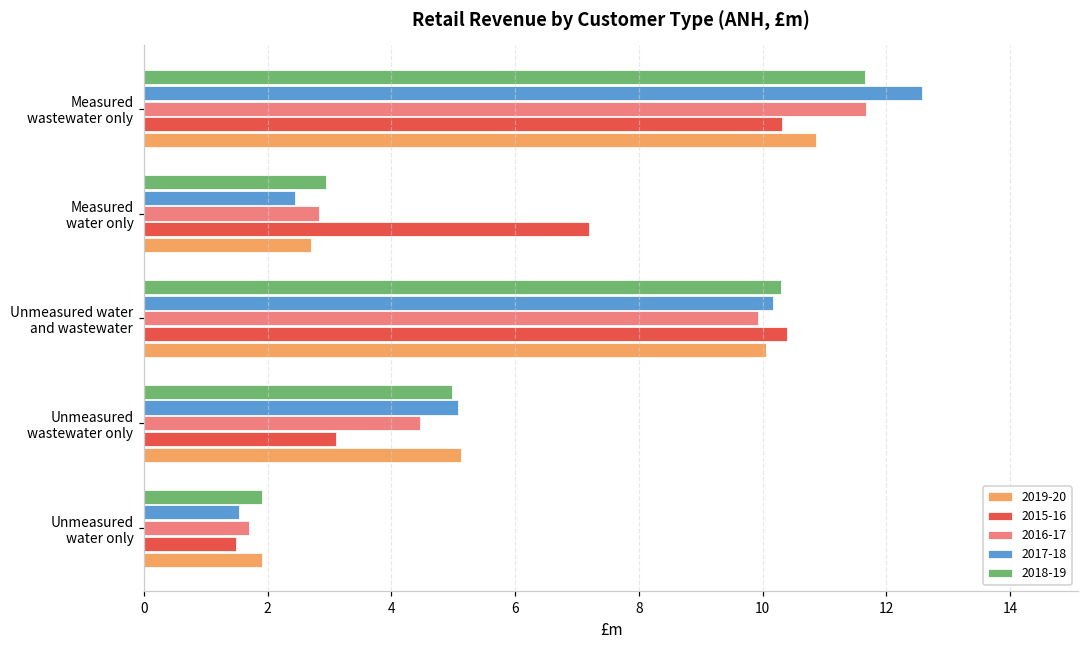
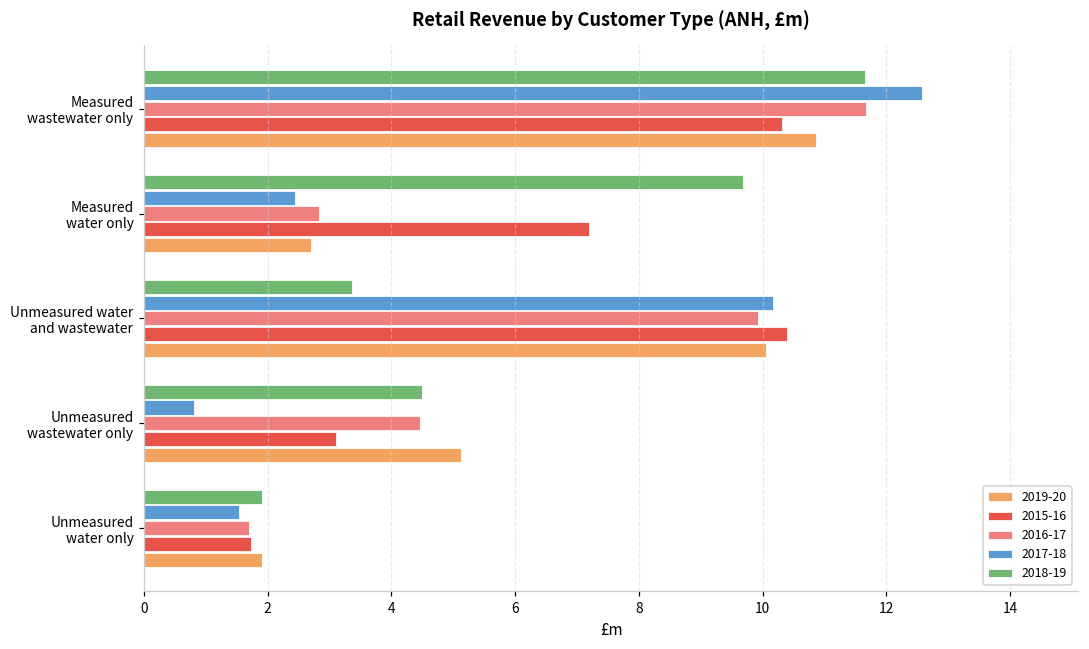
  {
    "2015-16": {
      "Measured wastewater only": 10.3,
      "Measured water only": 7.2,
      "Unmeasured water and wastewater": 10.4,
      "Unmeasured wastewater only": 3.1,
-     "Unmeasured water only": 1.5
+     "Unmeasured water only": 1.7
    },
    "2017-18": {
      "Measured wastewater only": 12.6,
      "Measured water only": 2.4,
      "Unmeasured water and wastewater": 10.2,
-     "Unmeasured wastewater only": 5.1,
+     "Unmeasured wastewater only": 0.8,
      "Unmeasured water only": 1.5
    },
    "2018-19": {
      "Measured wastewater only": 11.7,
-     "Measured water only": 2.9,
-     "Unmeasured water and wastewater": 10.3,
-     "Unmeasured wastewater only": 5.0,
+     "Measured water only": 9.7,
+     "Unmeasured water and wastewater": 3.4,
+     "Unmeasured wastewater only": 4.5,
      "Unmeasured water only": 1.9
    }
  }
